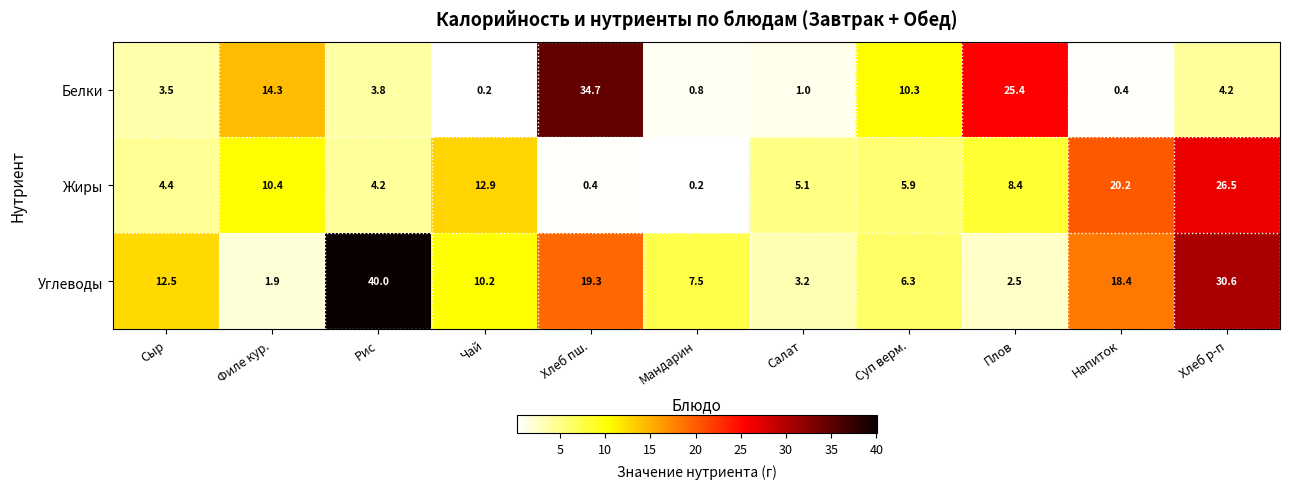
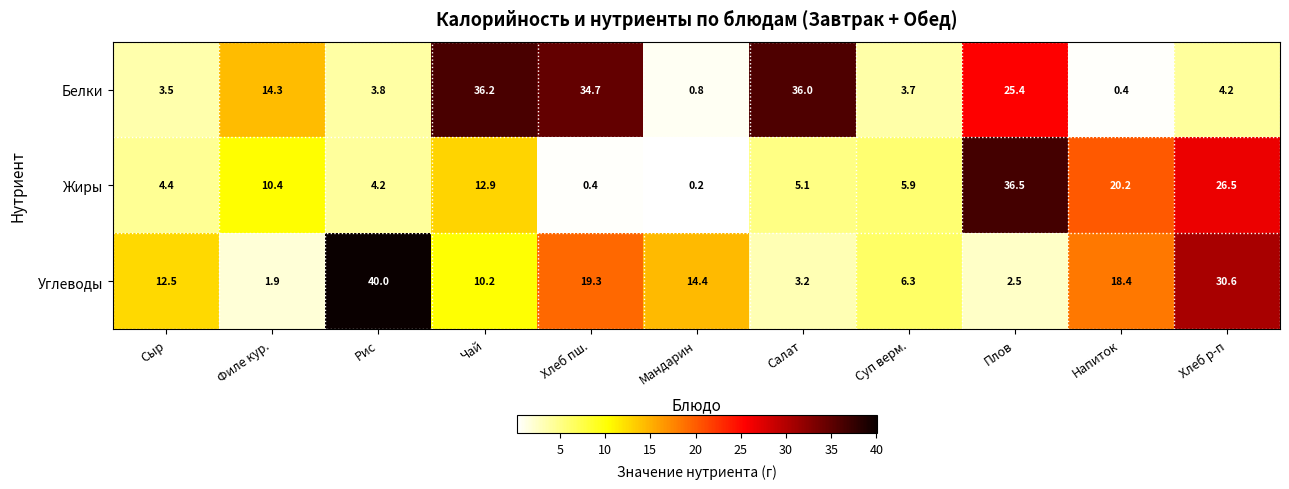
  {
    "Белки": {
      "Сыр": 3.5,
      "Филе кур.": 14.3,
      "Рис": 3.8,
-     "Чай": 0.2,
+     "Чай": 36.2,
      "Хлеб пш.": 34.7,
      "Мандарин": 0.8,
-     "Салат": 1.0,
-     "Суп верм.": 10.3,
+     "Салат": 36.0,
+     "Суп верм.": 3.7,
      "Плов": 25.4,
      "Напиток": 0.4,
      "Хлеб р-п": 4.2
    },
    "Жиры": {
      "Сыр": 4.4,
      "Филе кур.": 10.4,
      "Рис": 4.2,
      "Чай": 12.9,
      "Хлеб пш.": 0.4,
      "Мандарин": 0.2,
      "Салат": 5.1,
      "Суп верм.": 5.9,
-     "Плов": 8.4,
+     "Плов": 36.5,
      "Напиток": 20.2,
      "Хлеб р-п": 26.5
    },
    "Углеводы": {
      "Сыр": 12.5,
      "Филе кур.": 1.9,
      "Рис": 40.0,
      "Чай": 10.2,
      "Хлеб пш.": 19.3,
-     "Мандарин": 7.5,
+     "Мандарин": 14.4,
      "Салат": 3.2,
      "Суп верм.": 6.3,
      "Плов": 2.5,
      "Напиток": 18.4,
      "Хлеб р-п": 30.6
    }
  }
